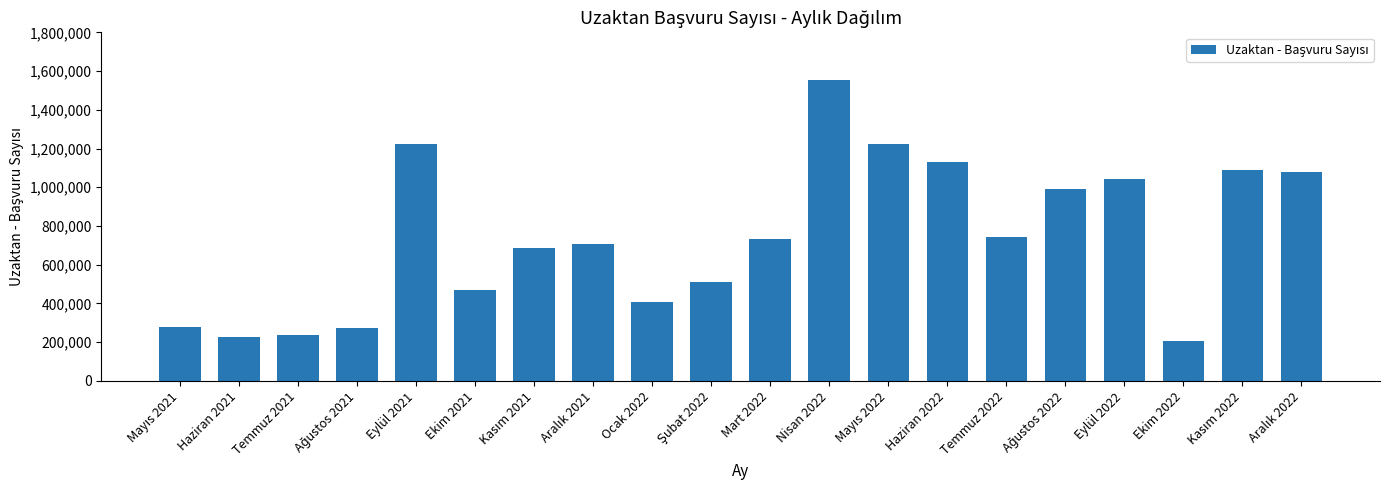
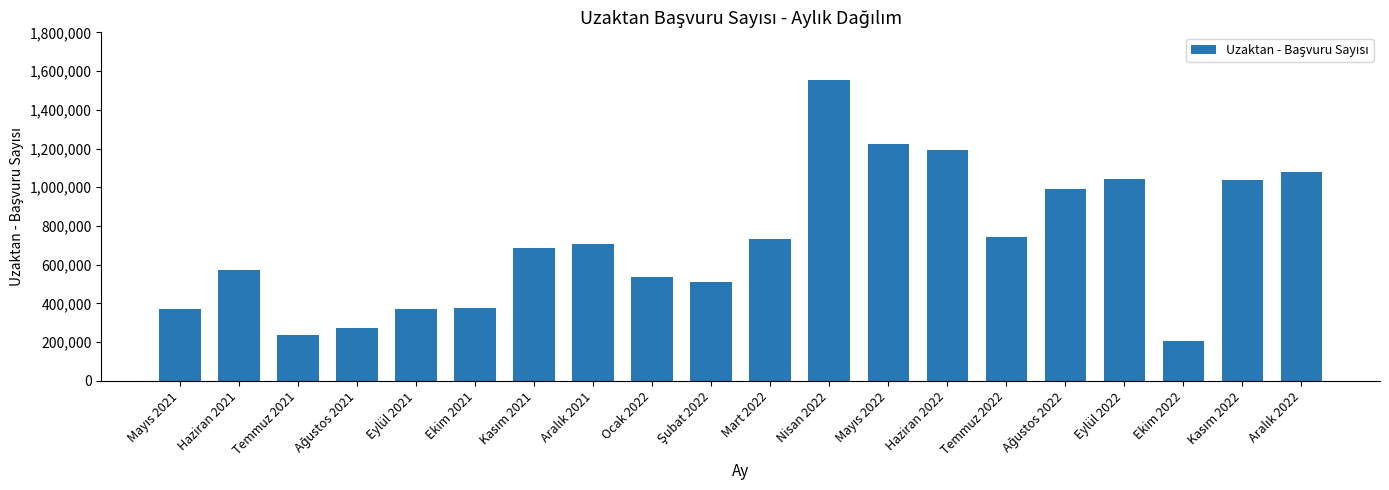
  {
-   "Mayıs 2021": "280,000",
-   "Haziran 2021": "230,000",
+   "Mayıs 2021": "370,000",
+   "Haziran 2021": "570,000",
    "Temmuz 2021": "230,000",
    "Ağustos 2021": "270,000",
-   "Eylül 2021": "1,220,000",
-   "Ekim 2021": "470,000",
+   "Eylül 2021": "370,000",
+   "Ekim 2021": "380,000",
    "Kasım 2021": "690,000",
    "Aralık 2021": "700,000",
-   "Ocak 2022": "410,000",
+   "Ocak 2022": "540,000",
    "Şubat 2022": "510,000",
    "Mart 2022": "730,000",
    "Nisan 2022": "1,550,000",
    "Mayıs 2022": "1,220,000",
-   "Haziran 2022": "1,130,000",
+   "Haziran 2022": "1,190,000",
    "Temmuz 2022": "740,000",
    "Ağustos 2022": "990,000",
    "Eylül 2022": "1,040,000",
    "Ekim 2022": "210,000",
-   "Kasım 2022": "1,090,000",
+   "Kasım 2022": "1,040,000",
    "Aralık 2022": "1,080,000"
  }
